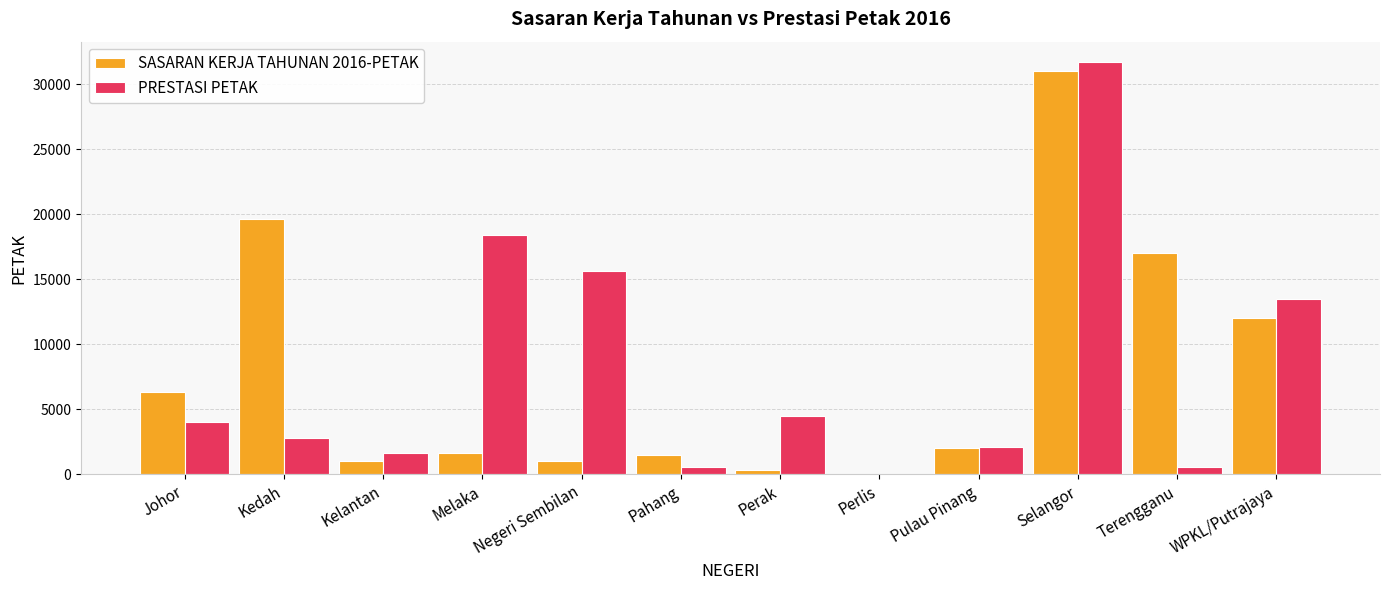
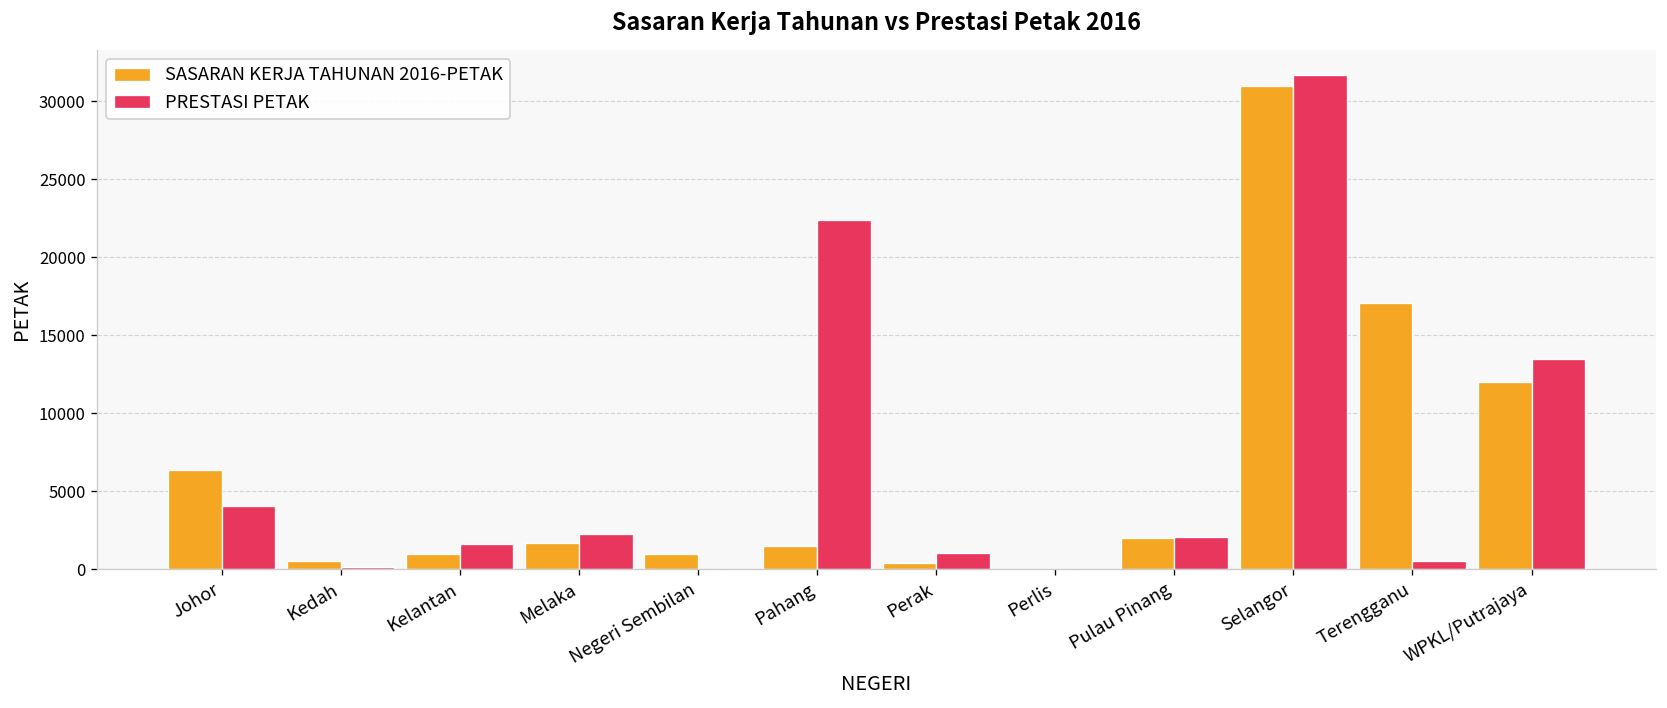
  {
    "SASARAN KERJA TAHUNAN 2016-PETAK": {
      "Johor": 6300,
-     "Kedah": 19600,
+     "Kedah": 500,
      "Kelantan": 1000,
      "Melaka": 1700,
      "Negeri Sembilan": 1000,
      "Pahang": 1500,
      "Perak": 400,
      "Perlis": 0,
      "Pulau Pinang": 2000,
      "Selangor": 31000,
      "Terengganu": 17000,
      "WPKL/Putrajaya": 12000
    },
    "PRESTASI PETAK": {
      "Johor": 4000,
-     "Kedah": 2800,
+     "Kedah": 100,
      "Kelantan": 1600,
-     "Melaka": 18400,
-     "Negeri Sembilan": 15600,
-     "Pahang": 500,
-     "Perak": 4500,
+     "Melaka": 2300,
+     "Negeri Sembilan": 0,
+     "Pahang": 22400,
+     "Perak": 1000,
      "Perlis": 0,
      "Pulau Pinang": 2100,
      "Selangor": 31700,
      "Terengganu": 500,
      "WPKL/Putrajaya": 13400
    }
  }
